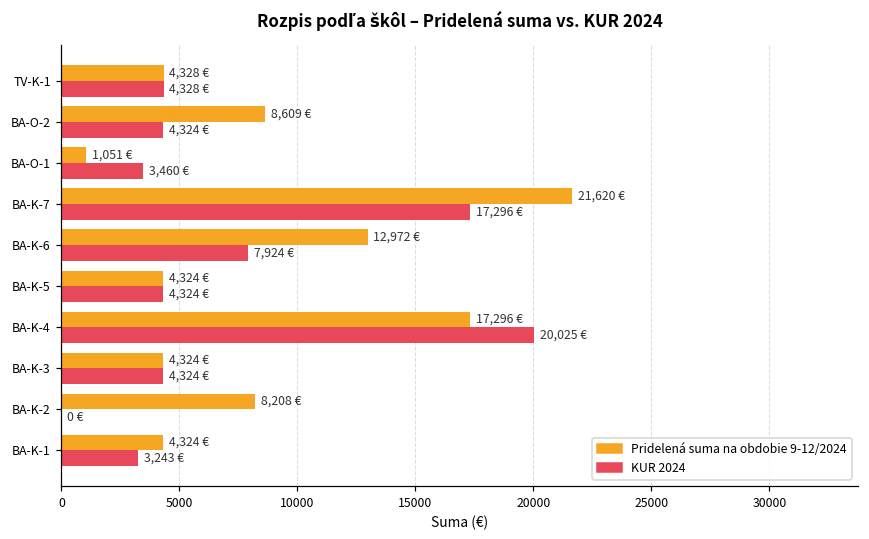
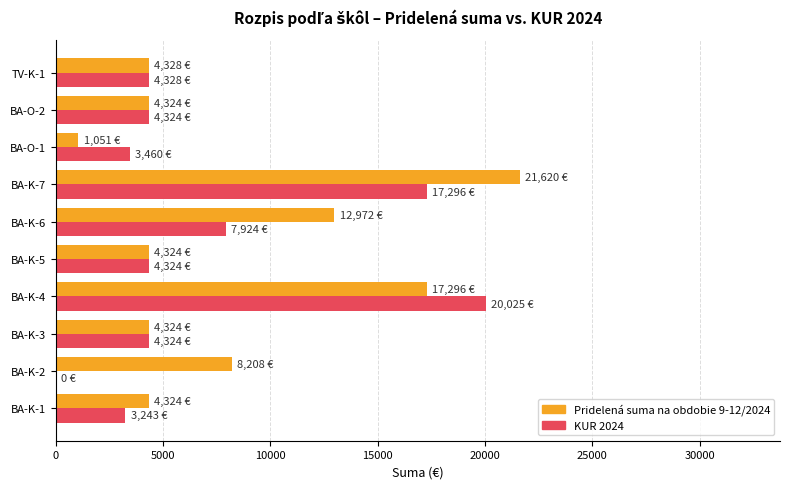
  {
    "Pridelená suma na obdobie 9-12/2024": {
      "TV-K-1": "4,328",
-     "BA-O-2": "8,609",
+     "BA-O-2": "4,324",
      "BA-O-1": "1,051",
      "BA-K-7": "21,620",
      "BA-K-6": "12,972",
      "BA-K-5": "4,324",
      "BA-K-4": "17,296",
      "BA-K-3": "4,324",
      "BA-K-2": "8,208",
      "BA-K-1": "4,324"
    },
    "KUR 2024": {
      "TV-K-1": "4,328",
      "BA-O-2": "4,324",
      "BA-O-1": "3,460",
      "BA-K-7": "17,296",
      "BA-K-6": "7,924",
      "BA-K-5": "4,324",
      "BA-K-4": "20,025",
      "BA-K-3": "4,324",
      "BA-K-2": "0",
      "BA-K-1": "3,243"
    }
  }
